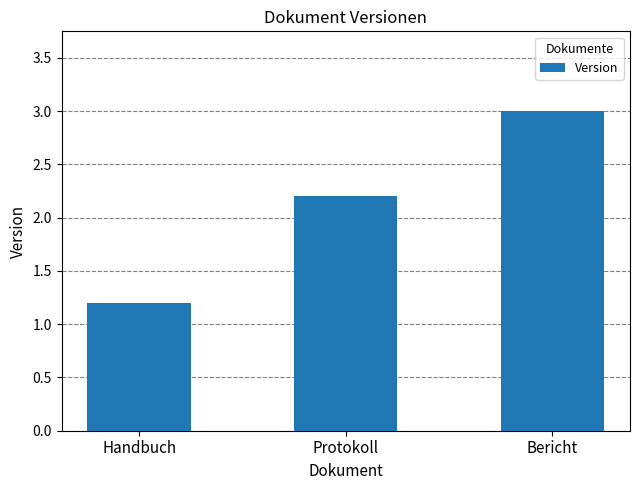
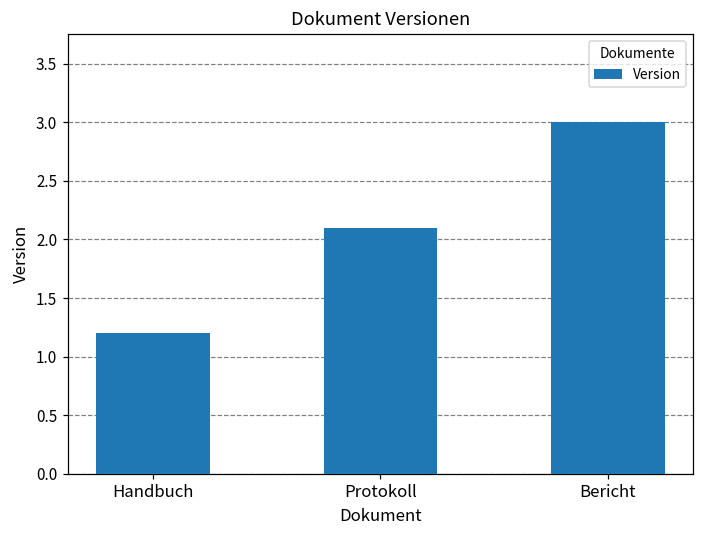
  {
    "Handbuch": 1.2,
-   "Protokoll": 2.2,
+   "Protokoll": 2.1,
    "Bericht": 3.0
  }
